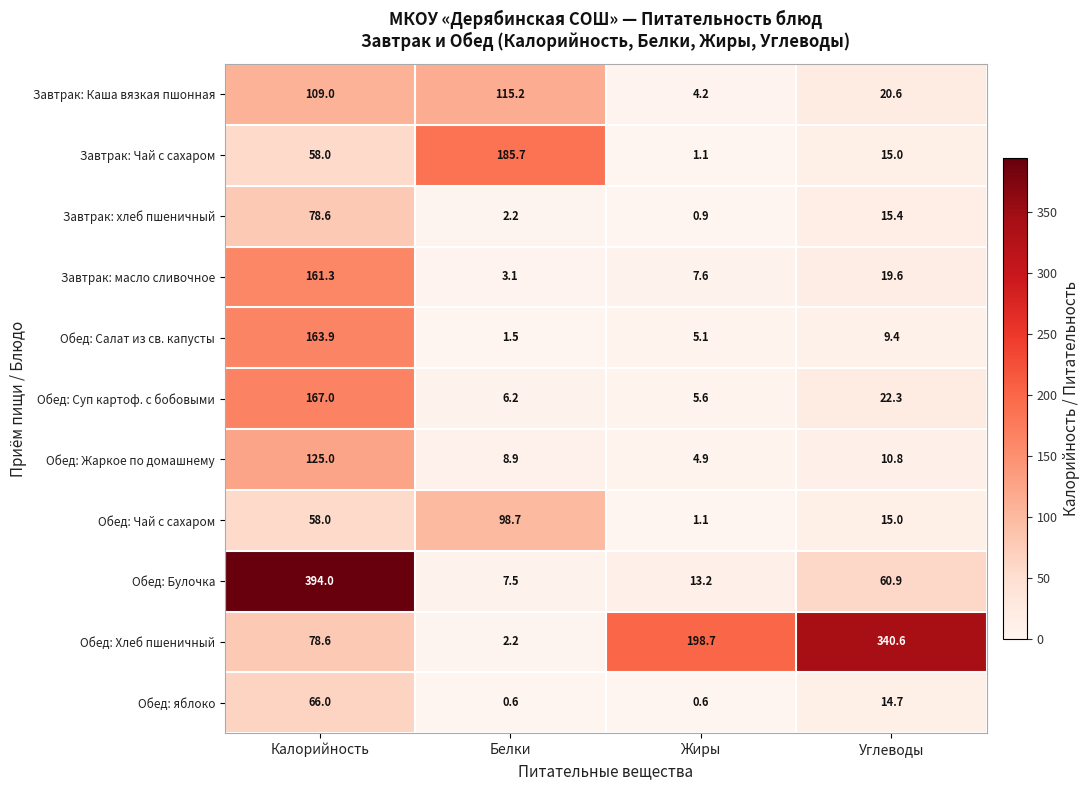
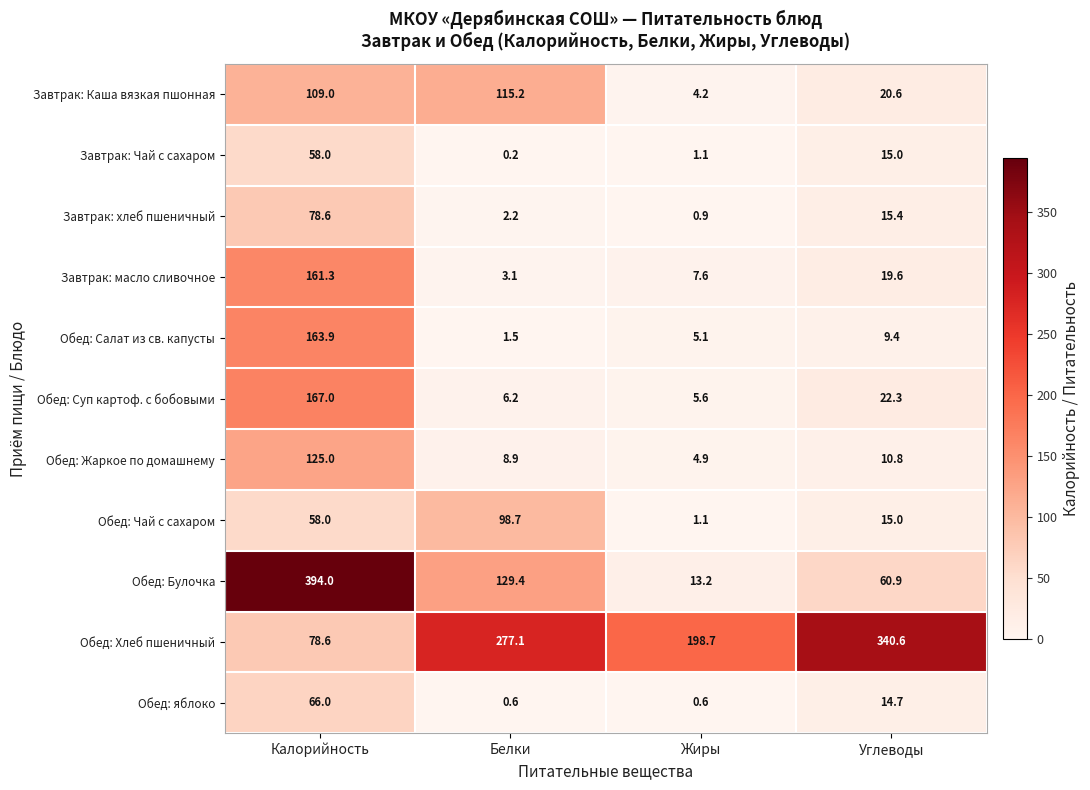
  {
    "Завтрак: Каша вязкая пшонная": {
      "Калорийность": 109.0,
      "Белки": 115.2,
      "Жиры": 4.2,
      "Углеводы": 20.6
    },
    "Завтрак: Чай с сахаром": {
      "Калорийность": 58.0,
-     "Белки": 185.7,
+     "Белки": 0.2,
      "Жиры": 1.1,
      "Углеводы": 15.0
    },
    "Завтрак: хлеб пшеничный": {
      "Калорийность": 78.6,
      "Белки": 2.2,
      "Жиры": 0.9,
      "Углеводы": 15.4
    },
    "Завтрак: масло сливочное": {
      "Калорийность": 161.3,
      "Белки": 3.1,
      "Жиры": 7.6,
      "Углеводы": 19.6
    },
    "Обед: Салат из св. капусты": {
      "Калорийность": 163.9,
      "Белки": 1.5,
      "Жиры": 5.1,
      "Углеводы": 9.4
    },
    "Обед: Суп картоф. с бобовыми": {
      "Калорийность": 167.0,
      "Белки": 6.2,
      "Жиры": 5.6,
      "Углеводы": 22.3
    },
    "Обед: Жаркое по домашнему": {
      "Калорийность": 125.0,
      "Белки": 8.9,
      "Жиры": 4.9,
      "Углеводы": 10.8
    },
    "Обед: Чай с сахаром": {
      "Калорийность": 58.0,
      "Белки": 98.7,
      "Жиры": 1.1,
      "Углеводы": 15.0
    },
    "Обед: Булочка": {
      "Калорийность": 394.0,
-     "Белки": 7.5,
+     "Белки": 129.4,
      "Жиры": 13.2,
      "Углеводы": 60.9
    },
    "Обед: Хлеб пшеничный": {
      "Калорийность": 78.6,
-     "Белки": 2.2,
+     "Белки": 277.1,
      "Жиры": 198.7,
      "Углеводы": 340.6
    },
    "Обед: яблоко": {
      "Калорийность": 66.0,
      "Белки": 0.6,
      "Жиры": 0.6,
      "Углеводы": 14.7
    }
  }
